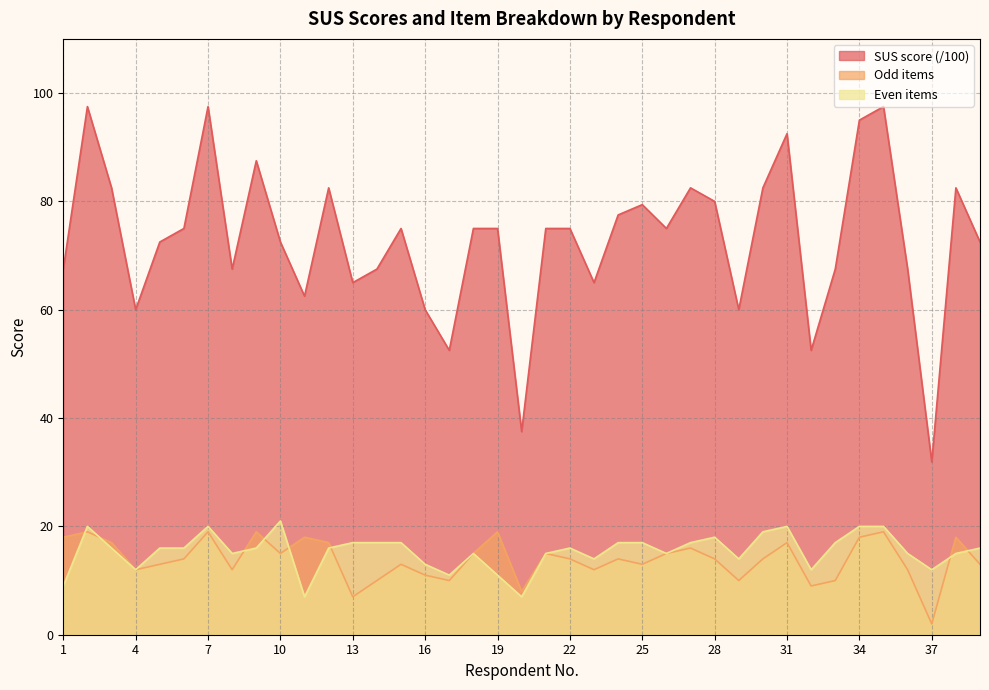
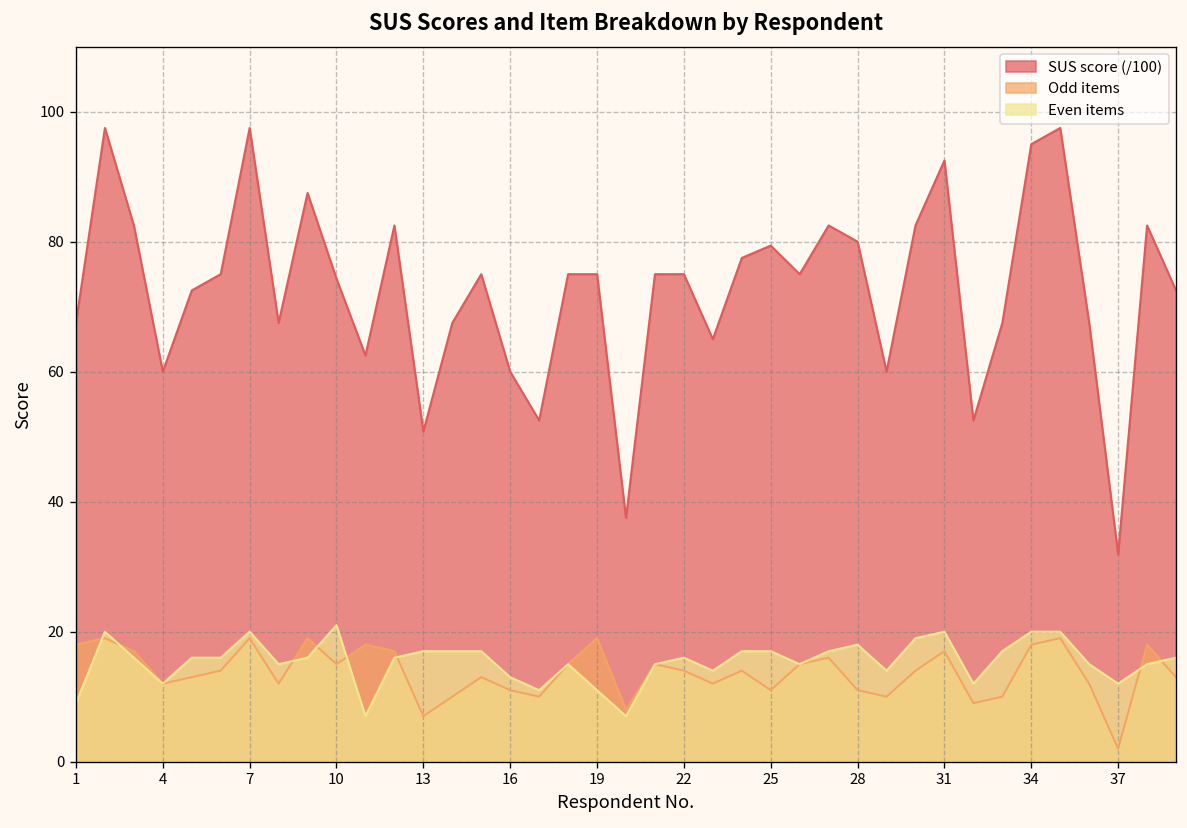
  {
    "SUS score (/100)": {
      "1": 68,
      "4": 60,
      "7": 98,
-     "10": 73,
-     "13": 65,
+     "10": 74,
+     "13": 51,
      "16": 60,
      "19": 75,
      "22": 75,
      "25": 79,
      "28": 80,
      "31": 93,
      "34": 95,
      "37": 32
    },
    "Odd items": {
      "1": 18,
      "7": 19,
      "10": 15,
      "13": 7,
      "16": 11,
      "19": 19,
      "22": 14,
-     "25": 13,
-     "28": 14,
+     "25": 11,
+     "28": 11,
      "31": 17,
      "34": 18,
      "37": 2
    },
    "Even items": {
      "1": 9,
      "7": 20,
      "10": 21,
      "13": 17,
      "16": 13,
      "19": 11,
      "22": 16,
      "25": 17,
      "28": 18,
      "31": 20,
      "34": 20,
      "37": 12
    }
  }
